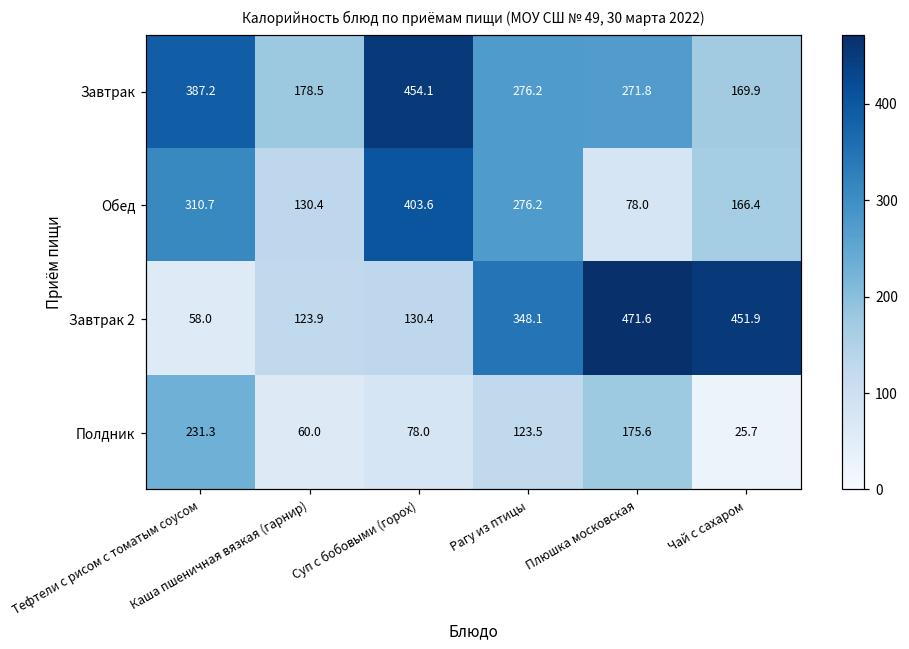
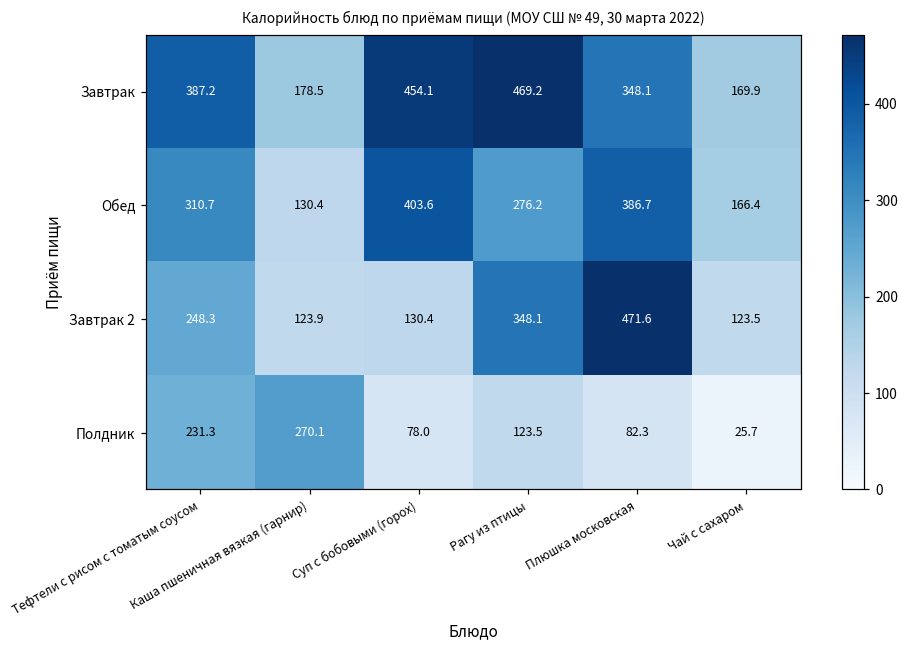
  {
    "Завтрак": {
      "Тефтели с рисом с томатым соусом": 387.2,
      "Каша пшеничная вязкая (гарнир)": 178.5,
      "Суп с бобовыми (горох)": 454.1,
-     "Рагу из птицы": 276.2,
-     "Плюшка московская": 271.8,
+     "Рагу из птицы": 469.2,
+     "Плюшка московская": 348.1,
      "Чай с сахаром": 169.9
    },
    "Обед": {
      "Тефтели с рисом с томатым соусом": 310.7,
      "Каша пшеничная вязкая (гарнир)": 130.4,
      "Суп с бобовыми (горох)": 403.6,
      "Рагу из птицы": 276.2,
-     "Плюшка московская": 78.0,
+     "Плюшка московская": 386.7,
      "Чай с сахаром": 166.4
    },
    "Завтрак 2": {
-     "Тефтели с рисом с томатым соусом": 58.0,
+     "Тефтели с рисом с томатым соусом": 248.3,
      "Каша пшеничная вязкая (гарнир)": 123.9,
      "Суп с бобовыми (горох)": 130.4,
      "Рагу из птицы": 348.1,
      "Плюшка московская": 471.6,
-     "Чай с сахаром": 451.9
+     "Чай с сахаром": 123.5
    },
    "Полдник": {
      "Тефтели с рисом с томатым соусом": 231.3,
-     "Каша пшеничная вязкая (гарнир)": 60.0,
+     "Каша пшеничная вязкая (гарнир)": 270.1,
      "Суп с бобовыми (горох)": 78.0,
      "Рагу из птицы": 123.5,
-     "Плюшка московская": 175.6,
+     "Плюшка московская": 82.3,
      "Чай с сахаром": 25.7
    }
  }
